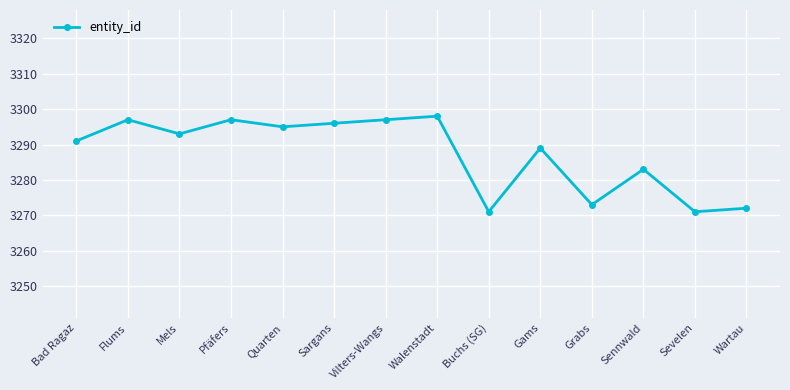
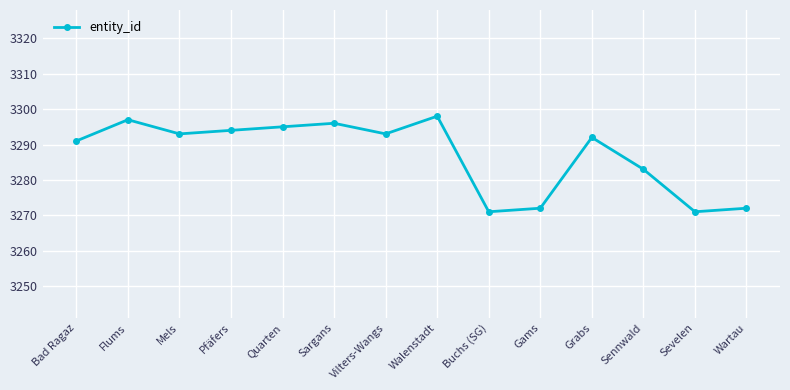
  {
    "Bad Ragaz": 3291,
    "Flums": 3297,
    "Mels": 3293,
-   "Pfäfers": 3297,
+   "Pfäfers": 3294,
    "Quarten": 3295,
    "Sargans": 3296,
-   "Vilters-Wangs": 3297,
+   "Vilters-Wangs": 3293,
    "Walenstadt": 3298,
    "Buchs (SG)": 3271,
-   "Gams": 3289,
-   "Grabs": 3273,
+   "Gams": 3272,
+   "Grabs": 3292,
    "Sennwald": 3283,
    "Sevelen": 3271,
    "Wartau": 3272
  }
